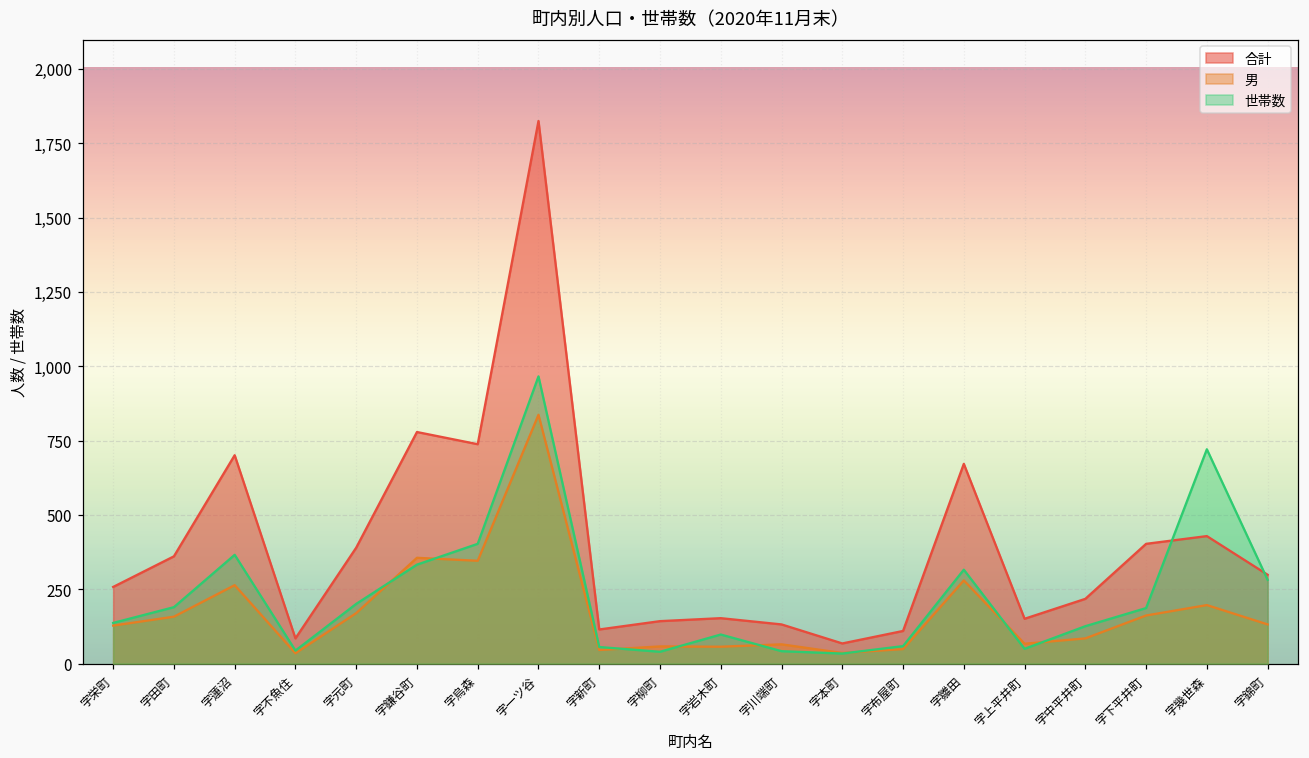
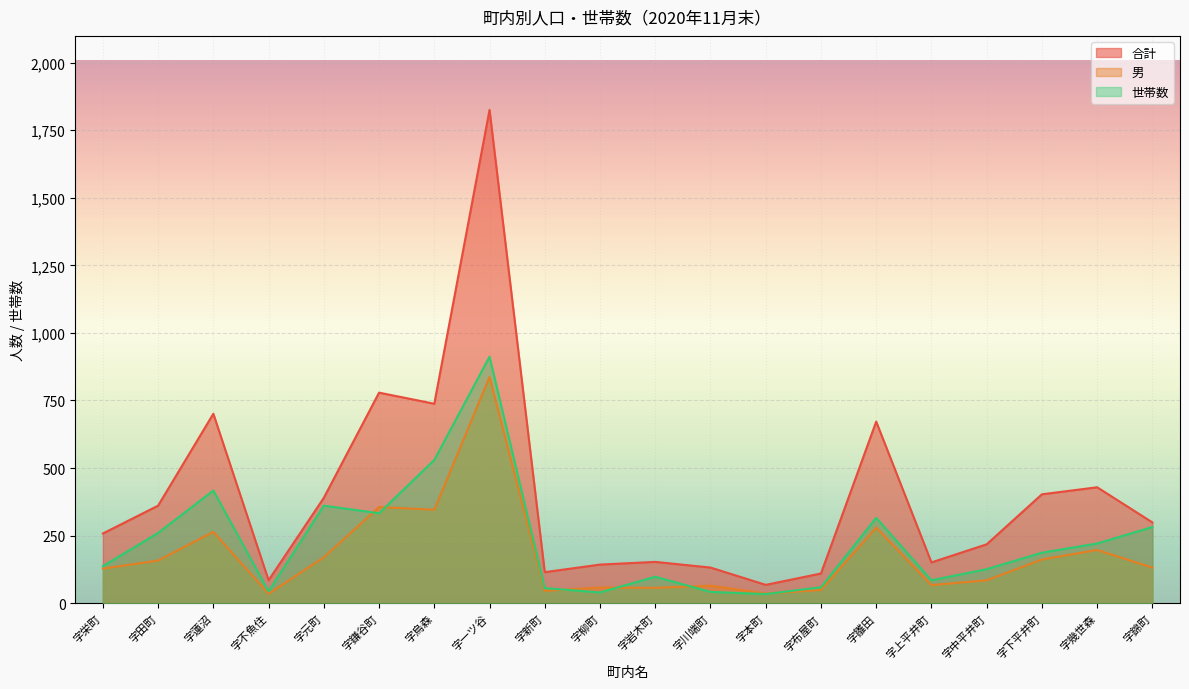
  {
    "世帯数": {
-     "字田町": 190,
-     "字蓮沼": 370,
-     "字元町": 200,
+     "字田町": 260,
+     "字蓮沼": 420,
+     "字元町": 360,
      "字鎌谷町": 330,
-     "字烏森": 400,
-     "字一ツ谷": 970,
+     "字烏森": 530,
+     "字一ツ谷": 910,
      "字新町": 60,
      "字柳町": 40,
      "字岩木町": 100,
      "字川端町": 40,
      "字布屋町": 60,
      "字雛田": 320,
-     "字上平井町": 50,
+     "字上平井町": 90,
      "字中平井町": 130,
      "字下平井町": 190,
-     "字幾世森": 720,
+     "字幾世森": 220,
      "字錦町": 280
    }
  }
